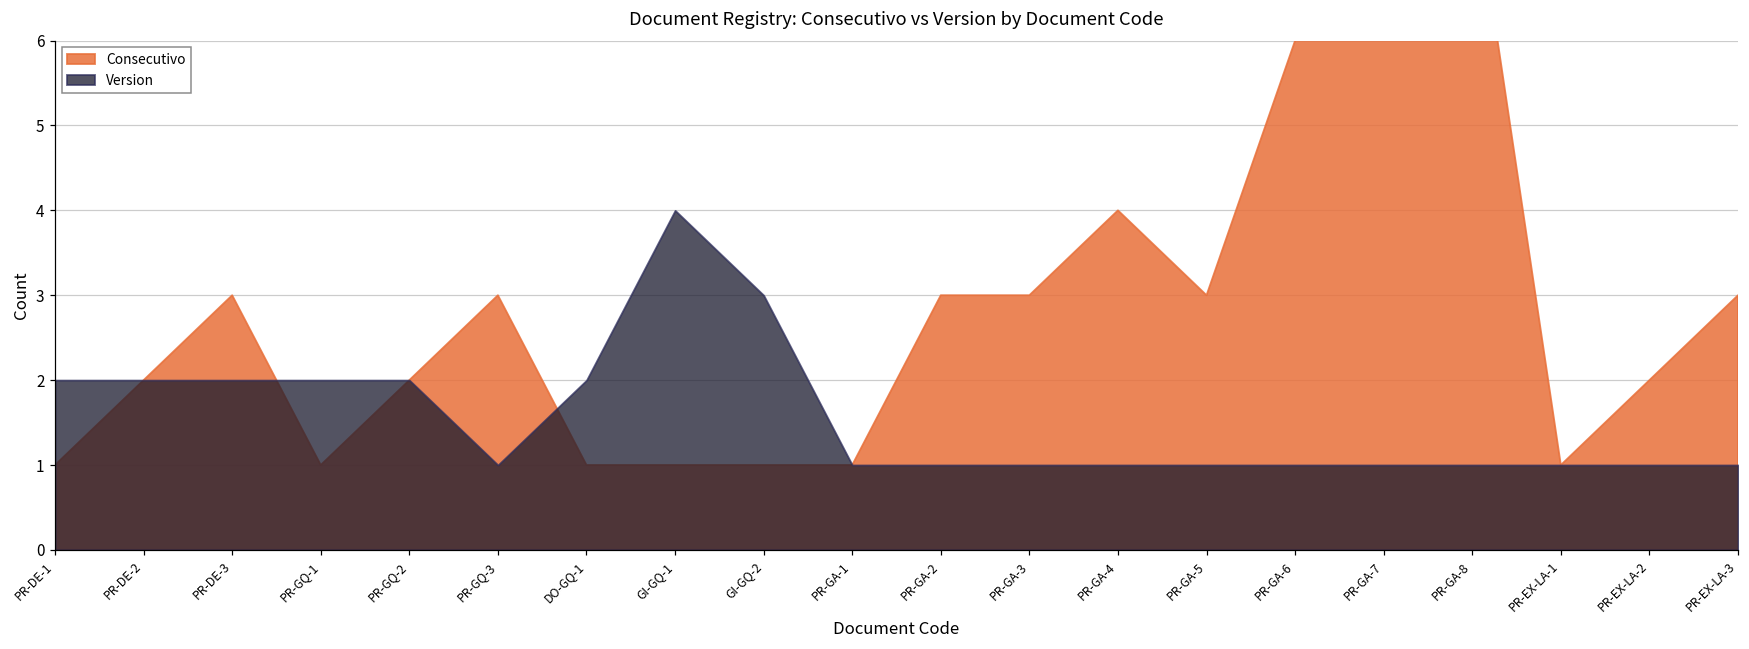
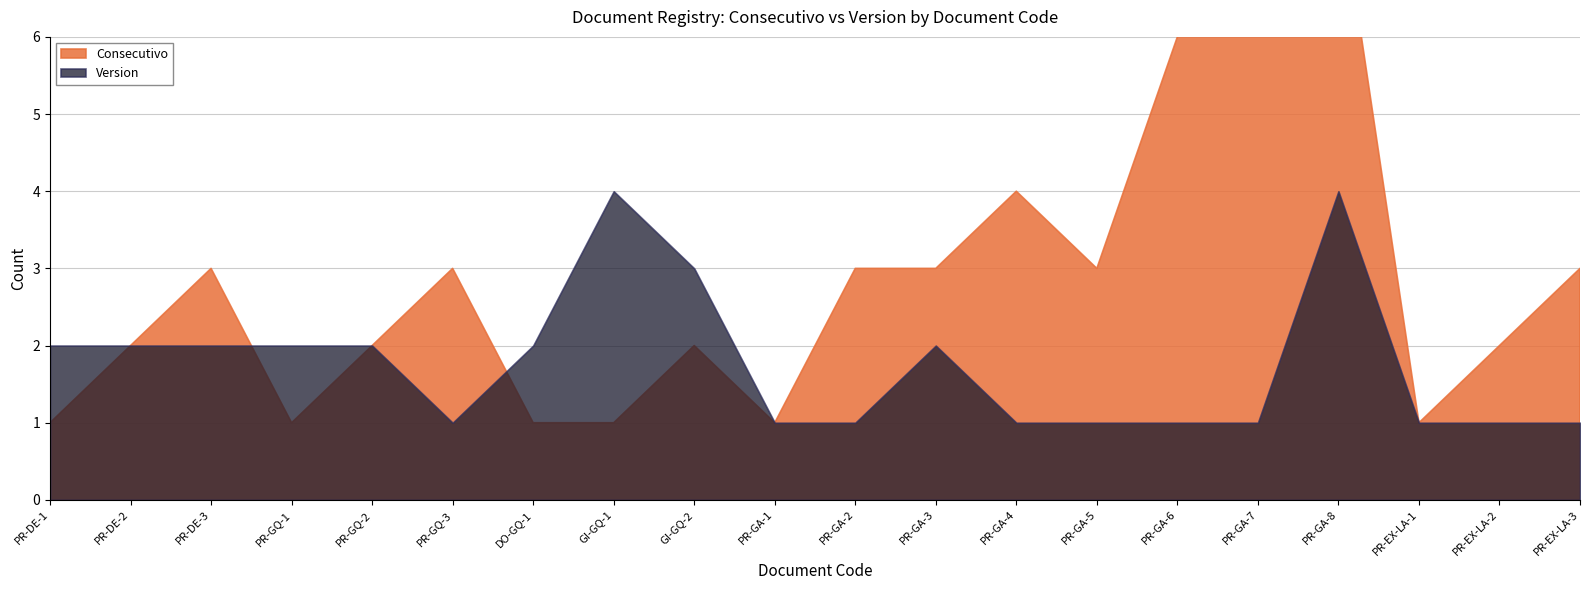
  {
    "Consecutivo": {
      "PR-DE-1": 1,
      "PR-DE-3": 3,
      "PR-GQ-1": 1,
      "PR-GQ-3": 3,
      "DO-GQ-1": 1,
      "GI-GQ-1": 1,
-     "GI-GQ-2": 1,
+     "GI-GQ-2": 2,
      "PR-GA-2": 3,
      "PR-GA-3": 3,
      "PR-GA-4": 4,
      "PR-GA-5": 3,
      "PR-GA-6": 6,
      "PR-EX-LA-2": 2,
      "PR-EX-LA-3": 3
    },
    "Version": {
      "PR-DE-1": 2,
      "PR-DE-3": 2,
      "PR-GQ-1": 2,
      "PR-GQ-3": 1,
      "DO-GQ-1": 2,
      "GI-GQ-1": 4,
      "GI-GQ-2": 3,
      "PR-GA-2": 1,
-     "PR-GA-3": 1,
+     "PR-GA-3": 2,
      "PR-GA-4": 1,
      "PR-GA-5": 1,
      "PR-GA-6": 1,
      "PR-GA-7": 1,
-     "PR-GA-8": 1,
+     "PR-GA-8": 4,
      "PR-EX-LA-2": 1,
      "PR-EX-LA-3": 1
    }
  }
